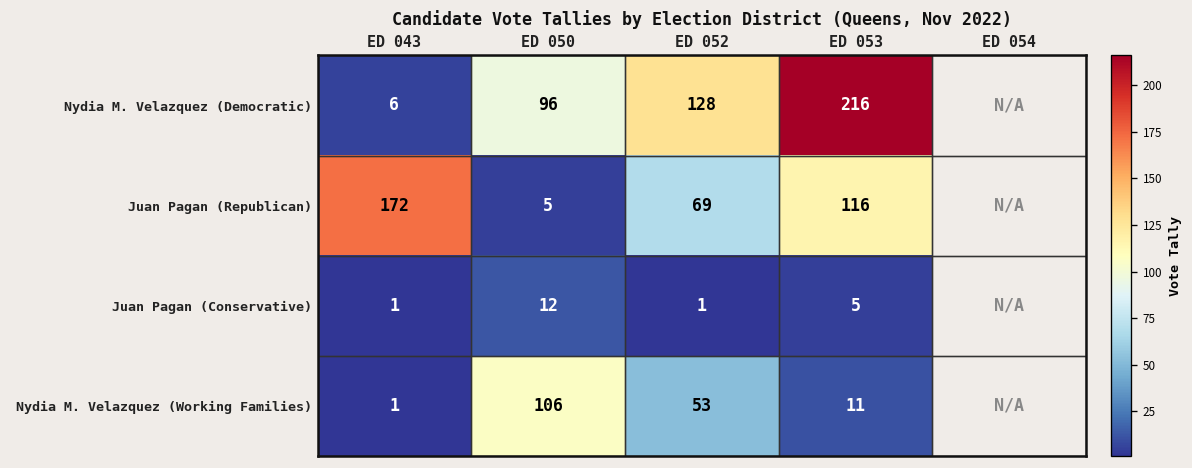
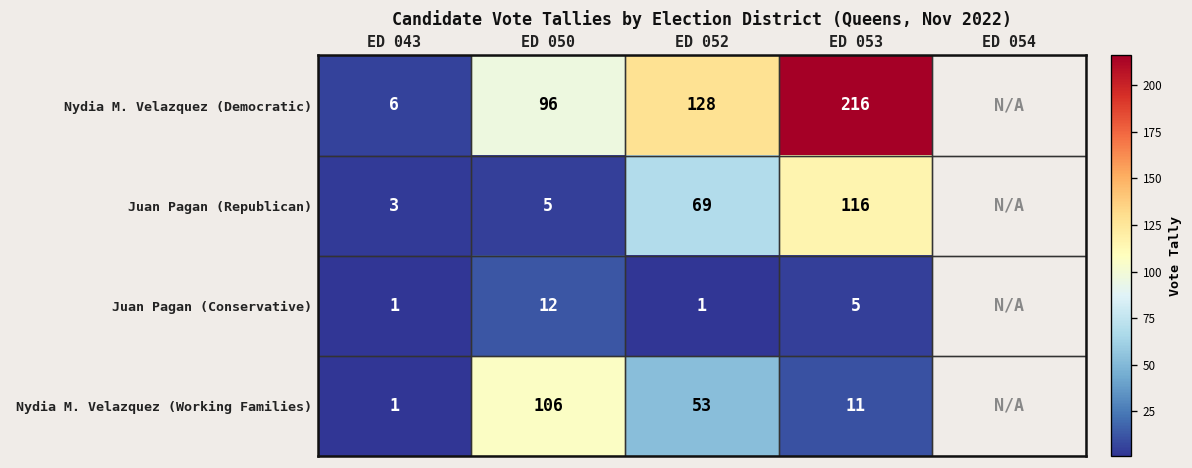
  {
    "Nydia M. Velazquez (Democratic)": {
      "ED 043": 6,
      "ED 050": 96,
      "ED 052": 128,
      "ED 053": 216
    },
    "Juan Pagan (Republican)": {
-     "ED 043": 172,
+     "ED 043": 3,
      "ED 050": 5,
      "ED 052": 69,
      "ED 053": 116
    },
    "Juan Pagan (Conservative)": {
      "ED 043": 1,
      "ED 050": 12,
      "ED 052": 1,
      "ED 053": 5
    },
    "Nydia M. Velazquez (Working Families)": {
      "ED 043": 1,
      "ED 050": 106,
      "ED 052": 53,
      "ED 053": 11
    }
  }
